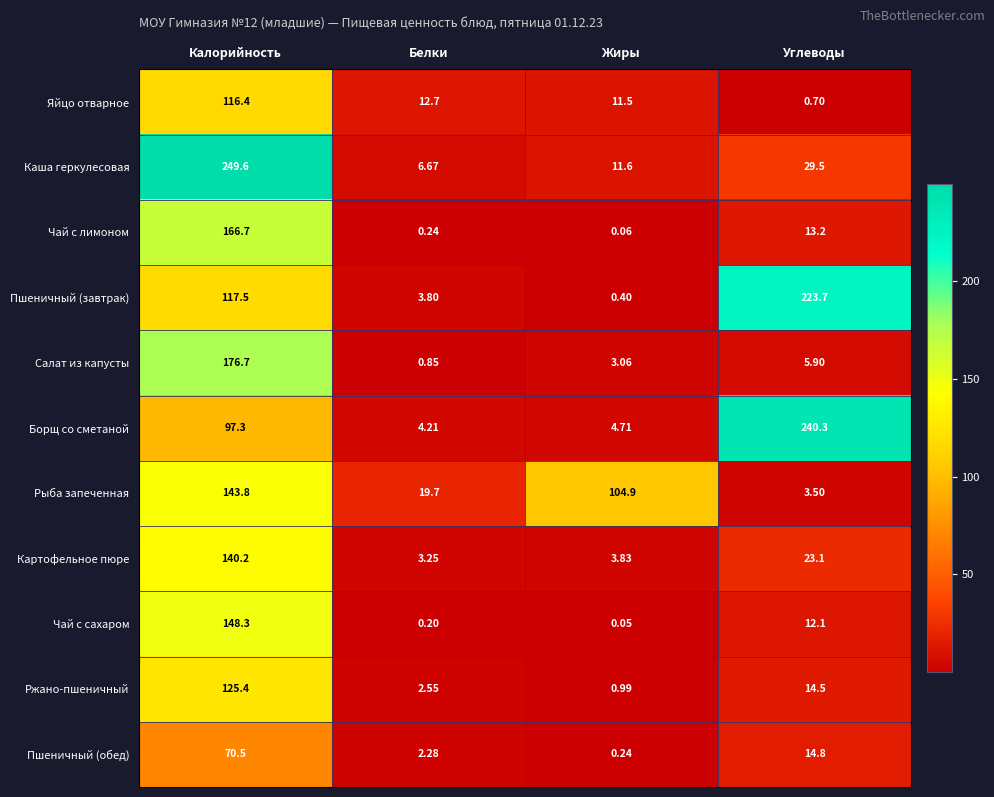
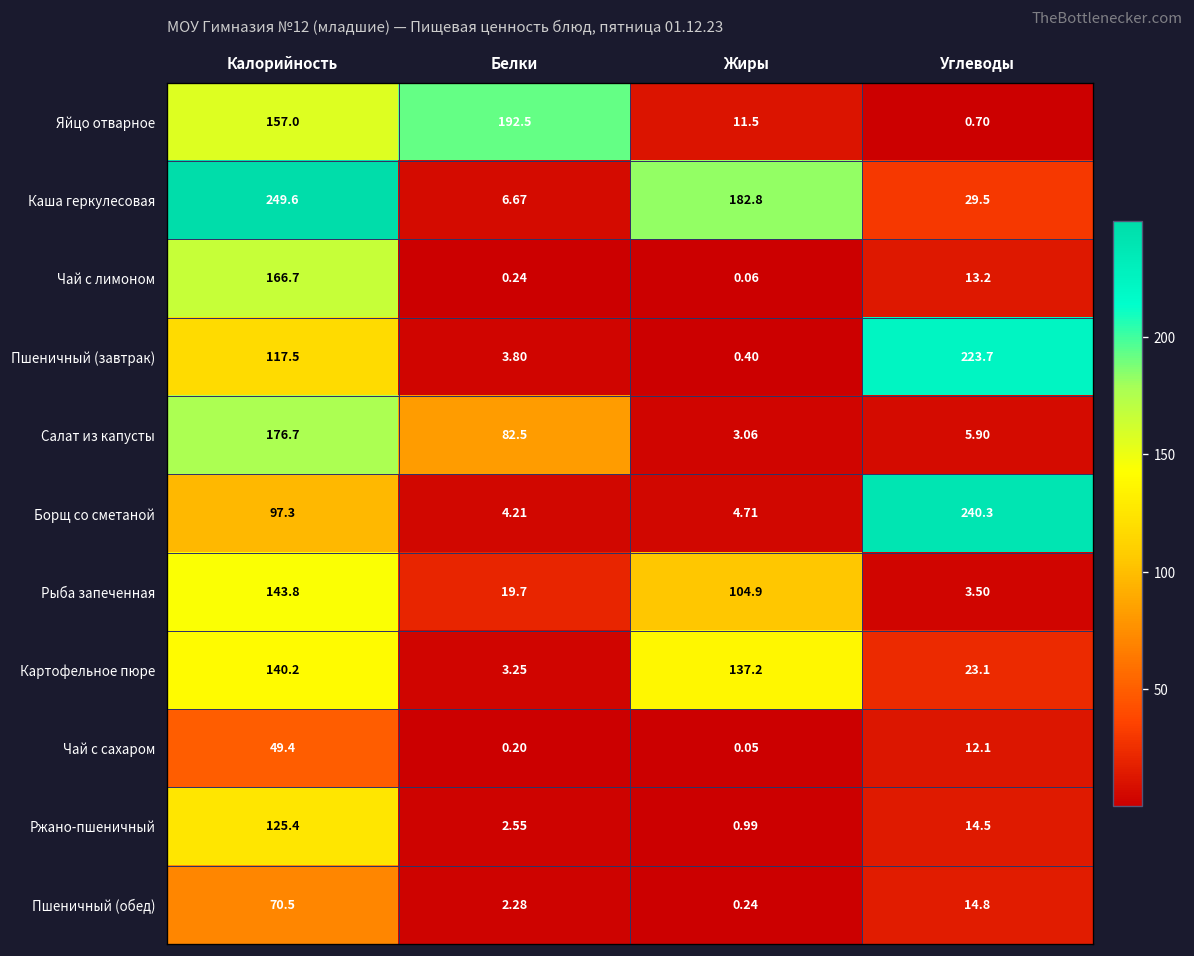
  {
    "Яйцо отварное": {
-     "Калорийность": 116.4,
-     "Белки": 12.7,
+     "Калорийность": 157.0,
+     "Белки": 192.5,
      "Жиры": 11.5,
      "Углеводы": 0.70
    },
    "Каша геркулесовая": {
      "Калорийность": 249.6,
      "Белки": 6.67,
-     "Жиры": 11.6,
+     "Жиры": 182.8,
      "Углеводы": 29.5
    },
    "Чай с лимоном": {
      "Калорийность": 166.7,
      "Белки": 0.24,
      "Жиры": 0.06,
      "Углеводы": 13.2
    },
    "Пшеничный (завтрак)": {
      "Калорийность": 117.5,
      "Белки": 3.80,
      "Жиры": 0.40,
      "Углеводы": 223.7
    },
    "Салат из капусты": {
      "Калорийность": 176.7,
-     "Белки": 0.85,
+     "Белки": 82.5,
      "Жиры": 3.06,
      "Углеводы": 5.90
    },
    "Борщ со сметаной": {
      "Калорийность": 97.3,
      "Белки": 4.21,
      "Жиры": 4.71,
      "Углеводы": 240.3
    },
    "Рыба запеченная": {
      "Калорийность": 143.8,
      "Белки": 19.7,
      "Жиры": 104.9,
      "Углеводы": 3.50
    },
    "Картофельное пюре": {
      "Калорийность": 140.2,
      "Белки": 3.25,
-     "Жиры": 3.83,
+     "Жиры": 137.2,
      "Углеводы": 23.1
    },
    "Чай с сахаром": {
-     "Калорийность": 148.3,
+     "Калорийность": 49.4,
      "Белки": 0.20,
      "Жиры": 0.05,
      "Углеводы": 12.1
    },
    "Ржано-пшеничный": {
      "Калорийность": 125.4,
      "Белки": 2.55,
      "Жиры": 0.99,
      "Углеводы": 14.5
    },
    "Пшеничный (обед)": {
      "Калорийность": 70.5,
      "Белки": 2.28,
      "Жиры": 0.24,
      "Углеводы": 14.8
    }
  }
